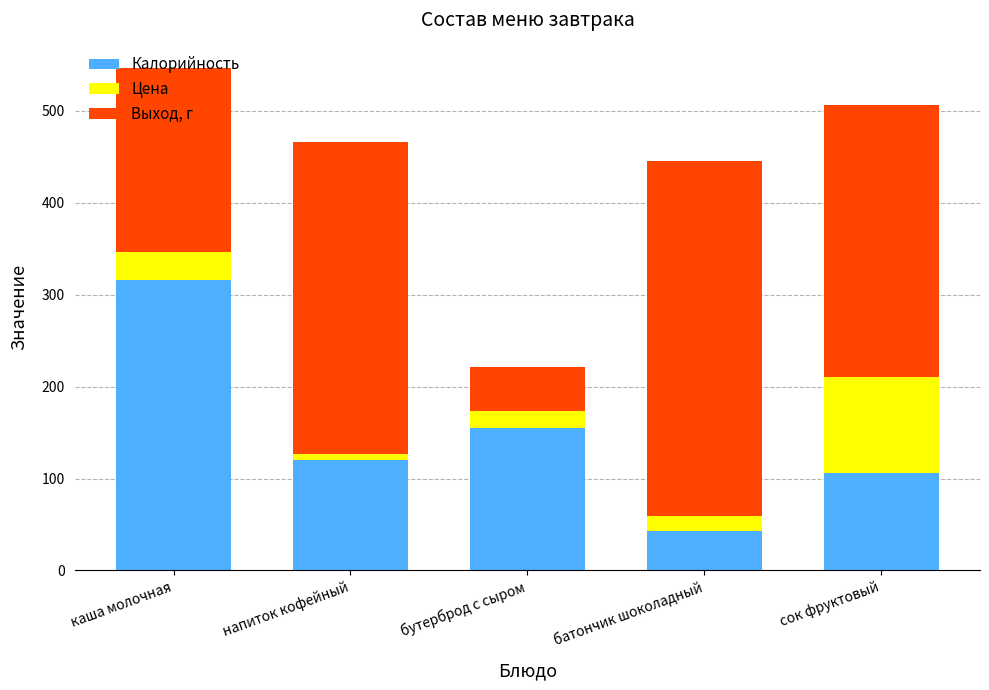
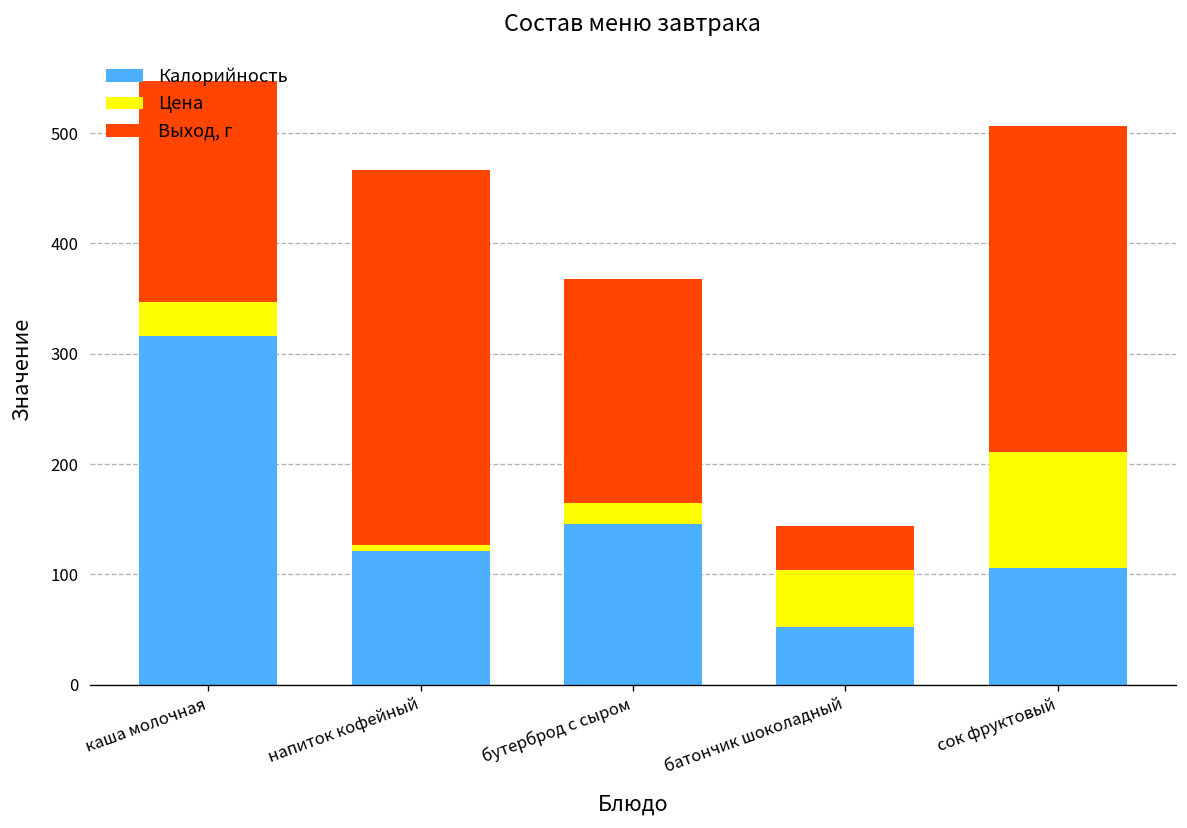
  {
    "Калорийность": {
      "каша молочная": 320,
      "напиток кофейный": 120,
-     "бутерброд с сыром": 160,
-     "батончик шоколадный": 40,
+     "бутерброд с сыром": 150,
+     "батончик шоколадный": 50,
      "сок фруктовый": 110
    },
    "Цена": {
      "каша молочная": 30,
      "напиток кофейный": 10,
      "бутерброд с сыром": 20,
-     "батончик шоколадный": 20,
+     "батончик шоколадный": 50,
      "сок фруктовый": 110
    },
    "Выход, г": {
      "каша молочная": 200,
      "напиток кофейный": 340,
-     "бутерброд с сыром": 50,
-     "батончик шоколадный": 390,
+     "бутерброд с сыром": 200,
+     "батончик шоколадный": 40,
      "сок фруктовый": 300
    }
  }
